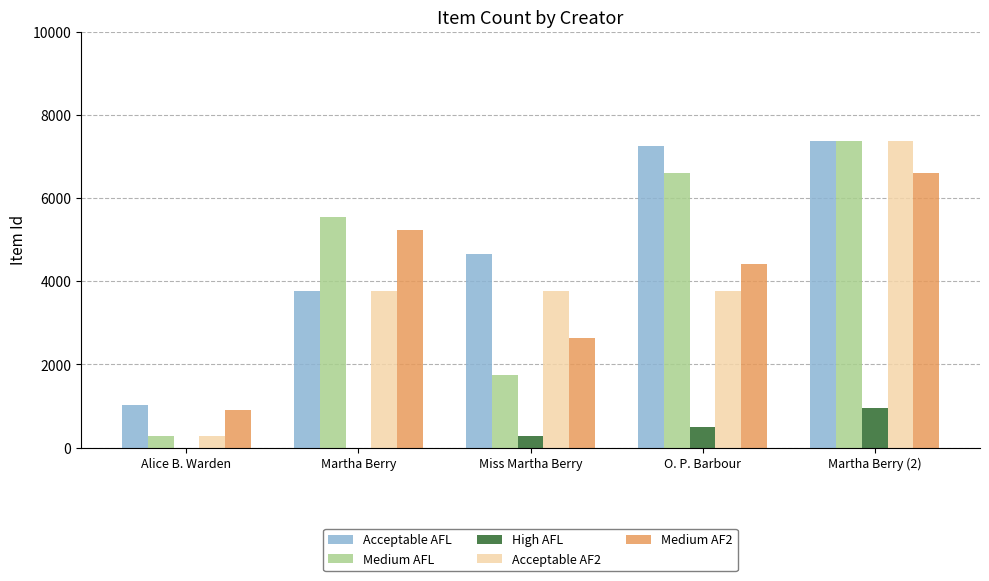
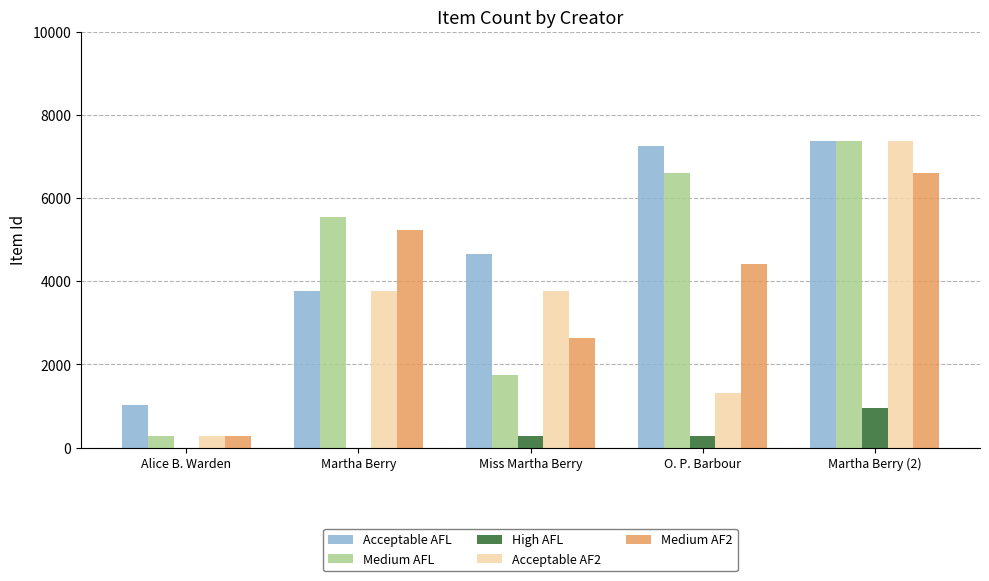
  {
    "Acceptable AFL": {
      "Alice B. Warden": 1000,
      "Martha Berry": 3800,
      "Miss Martha Berry": 4700,
      "O. P. Barbour": 7200,
      "Martha Berry (2)": 7400
    },
    "Medium AFL": {
      "Alice B. Warden": 300,
      "Martha Berry": 5500,
      "Miss Martha Berry": 1700,
      "O. P. Barbour": 6600,
      "Martha Berry (2)": 7400
    },
    "High AFL": {
      "Alice B. Warden": 0,
      "Martha Berry": 0,
      "Miss Martha Berry": 300,
-     "O. P. Barbour": 500,
+     "O. P. Barbour": 300,
      "Martha Berry (2)": 1000
    },
    "Acceptable AF2": {
      "Alice B. Warden": 300,
      "Martha Berry": 3800,
      "Miss Martha Berry": 3800,
-     "O. P. Barbour": 3800,
+     "O. P. Barbour": 1300,
      "Martha Berry (2)": 7400
    },
    "Medium AF2": {
-     "Alice B. Warden": 900,
+     "Alice B. Warden": 300,
      "Martha Berry": 5200,
      "Miss Martha Berry": 2600,
      "O. P. Barbour": 4400,
      "Martha Berry (2)": 6600
    }
  }
